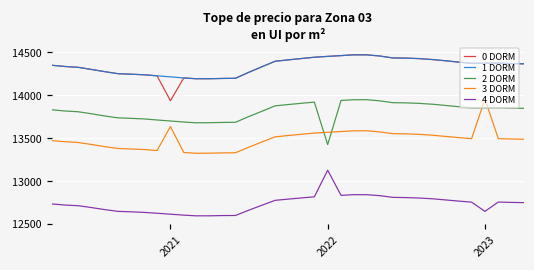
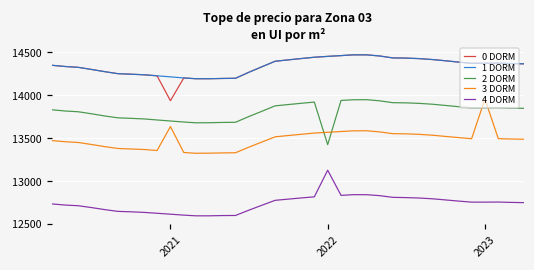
  {
    "0 DORM": {
      "2021": 13900
    },
    "1 DORM": {
      "2021": 14200
    },
    "2 DORM": {
      "2021": 13700,
      "2022": 13400
    },
    "3 DORM": {
      "2021": 13600,
      "2022": 13600
    },
    "4 DORM": {
      "2021": 12600,
      "2022": 13100,
-     "2023": 12600
+     "2023": 12800
    }
  }
